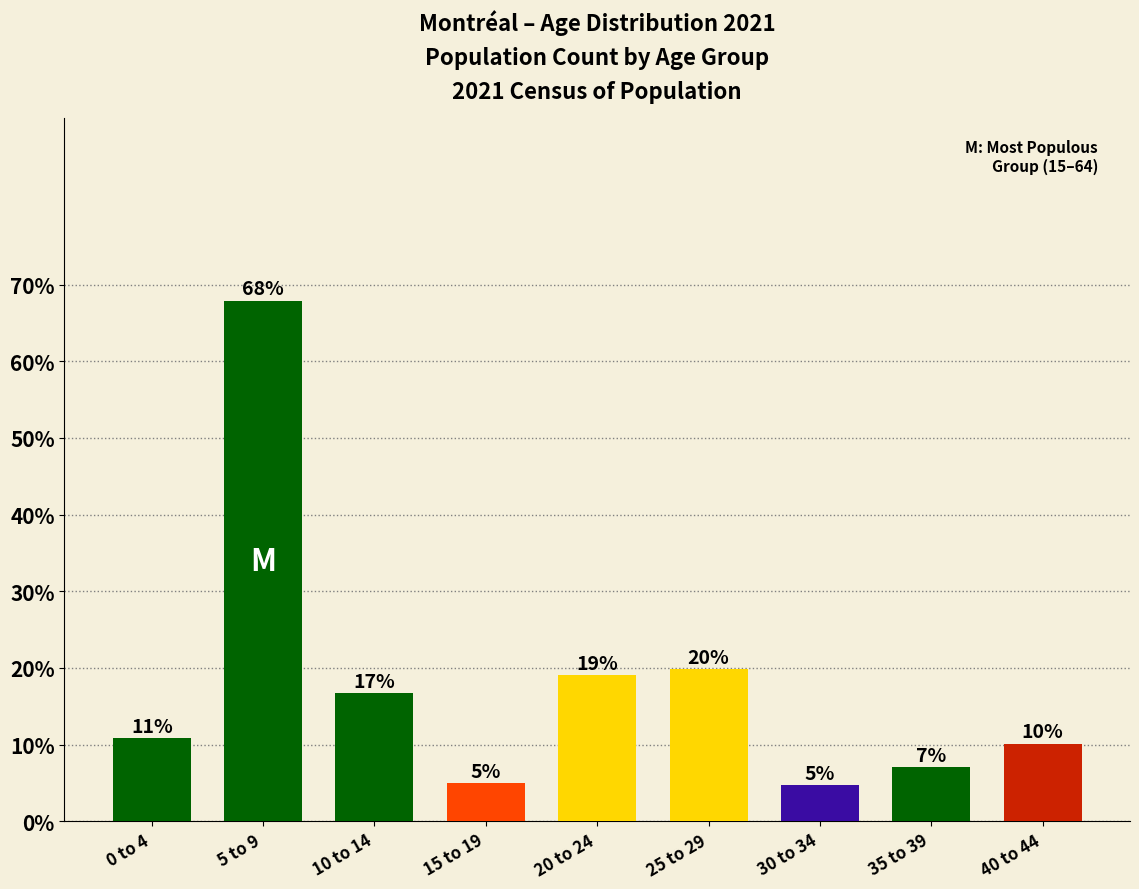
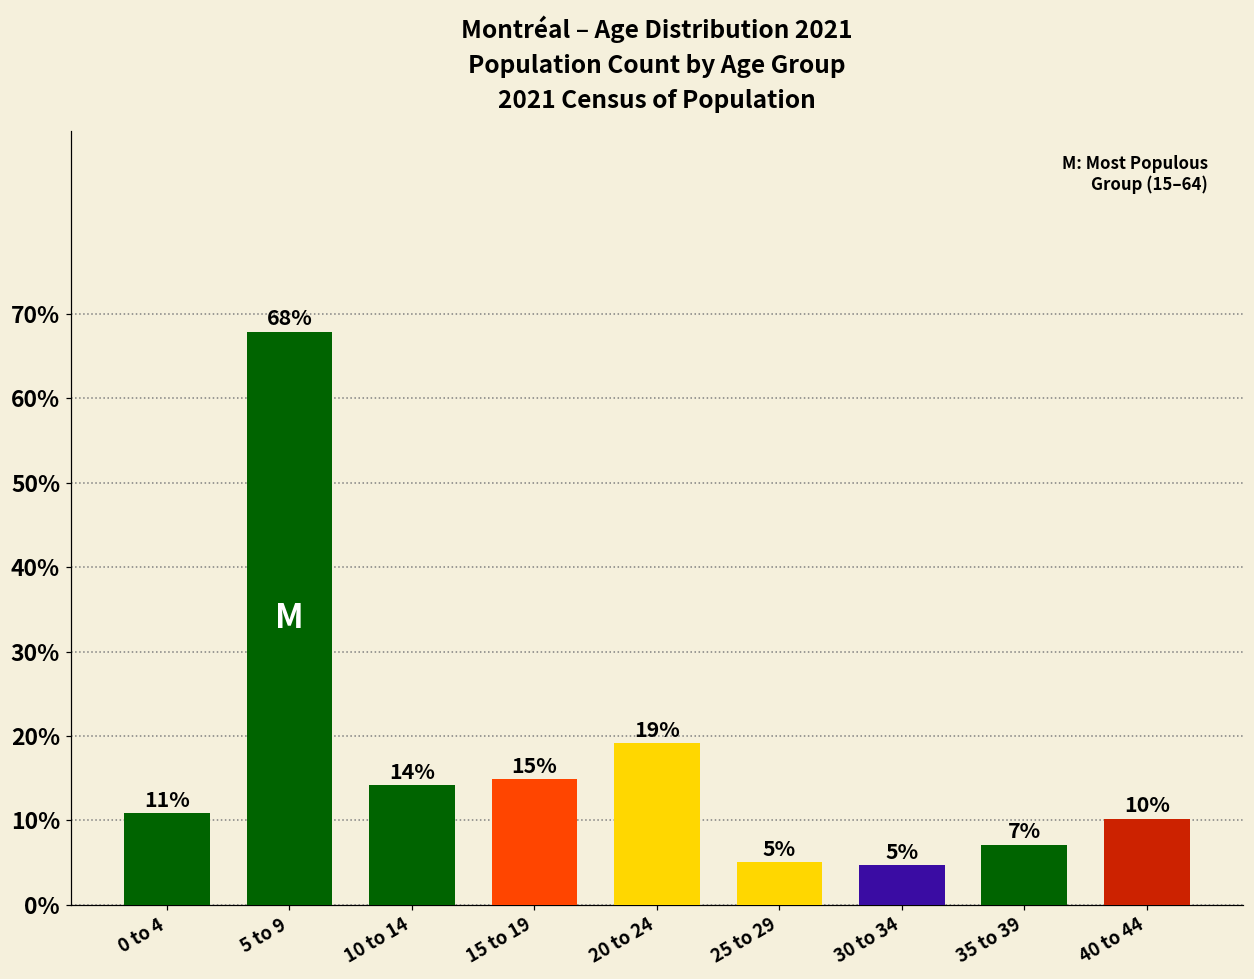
  {
    "0 to 4": "11%",
    "5 to 9": "68%",
-   "10 to 14": "17%",
-   "15 to 19": "5%",
+   "10 to 14": "14%",
+   "15 to 19": "15%",
    "20 to 24": "19%",
-   "25 to 29": "20%",
+   "25 to 29": "5%",
    "30 to 34": "5%",
    "35 to 39": "7%",
    "40 to 44": "10%"
  }
